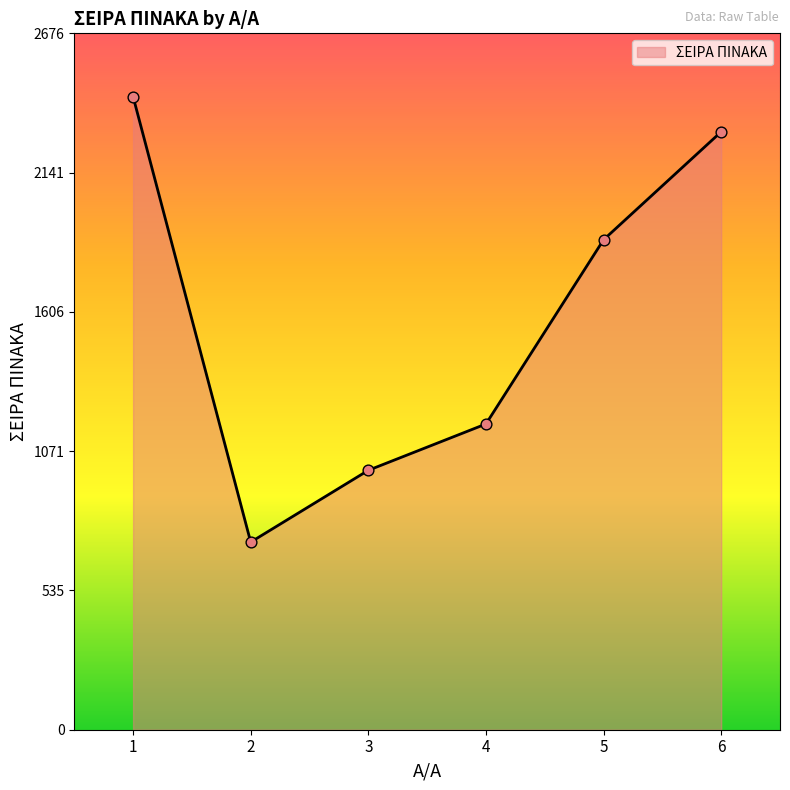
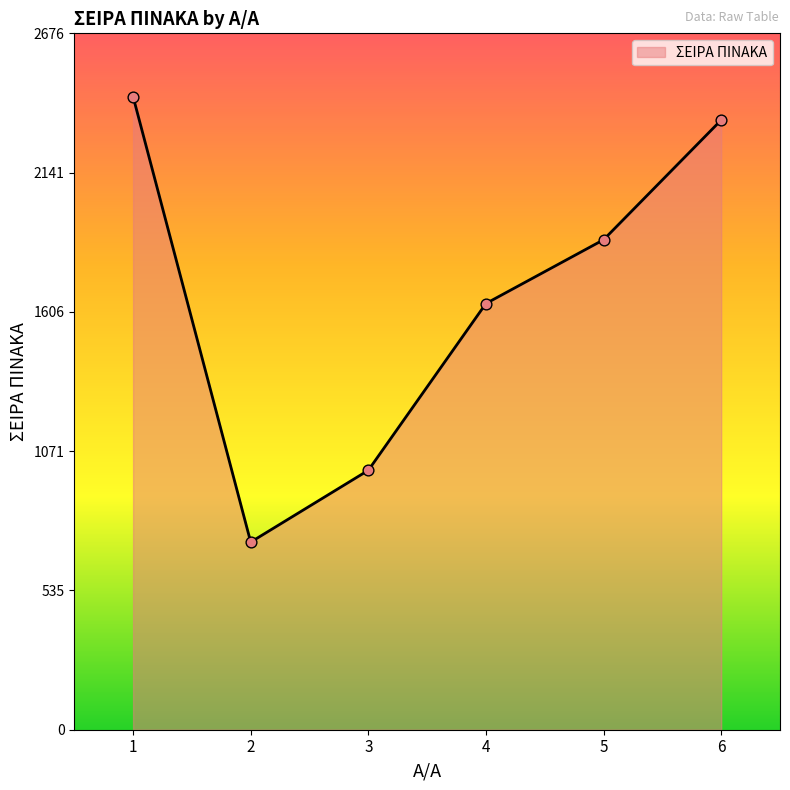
  {
    "1": 2430,
    "2": 720,
    "3": 1000,
-   "4": 1180,
+   "4": 1640,
    "5": 1880,
-   "6": 2300
+   "6": 2340
  }
